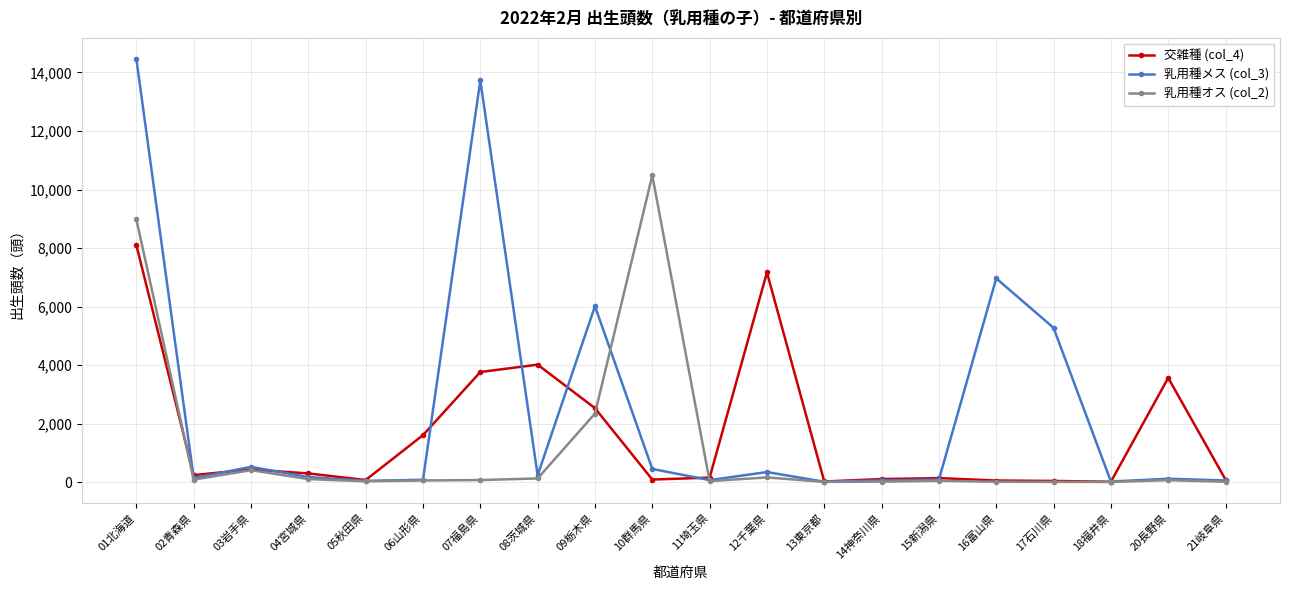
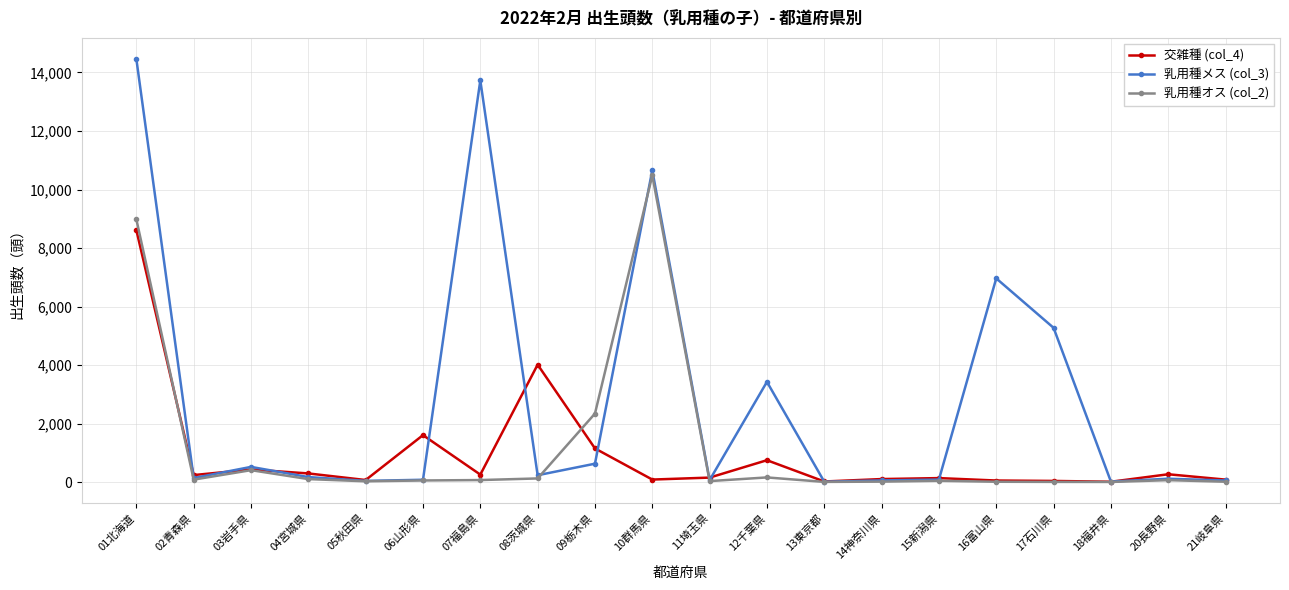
  {
    "交雑種 (col_4)": {
-     "01北海道": "8,100",
+     "01北海道": "8,600",
      "02青森県": "200",
      "04宮城県": "300",
      "06山形県": "1,600",
-     "07福島県": "3,800",
+     "07福島県": "300",
      "08茨城県": "4,000",
-     "09栃木県": "2,500",
+     "09栃木県": "1,200",
      "10群馬県": "100",
-     "12千葉県": "7,200",
-     "20長野県": "3,600"
+     "12千葉県": "800",
+     "20長野県": "300"
    },
    "乳用種メス (col_3)": {
      "01北海道": "14,500",
      "03岩手県": "500",
      "07福島県": "13,700",
      "08茨城県": "200",
-     "09栃木県": "6,000",
-     "10群馬県": "500",
-     "12千葉県": "300",
+     "09栃木県": "600",
+     "10群馬県": "10,700",
+     "12千葉県": "3,400",
      "16富山県": "7,000",
      "17石川県": "5,300"
    },
    "乳用種オス (col_2)": {
      "01北海道": "9,000",
      "07福島県": "100",
      "08茨城県": "100",
      "09栃木県": "2,300",
      "10群馬県": "10,500",
      "12千葉県": "200"
    }
  }
